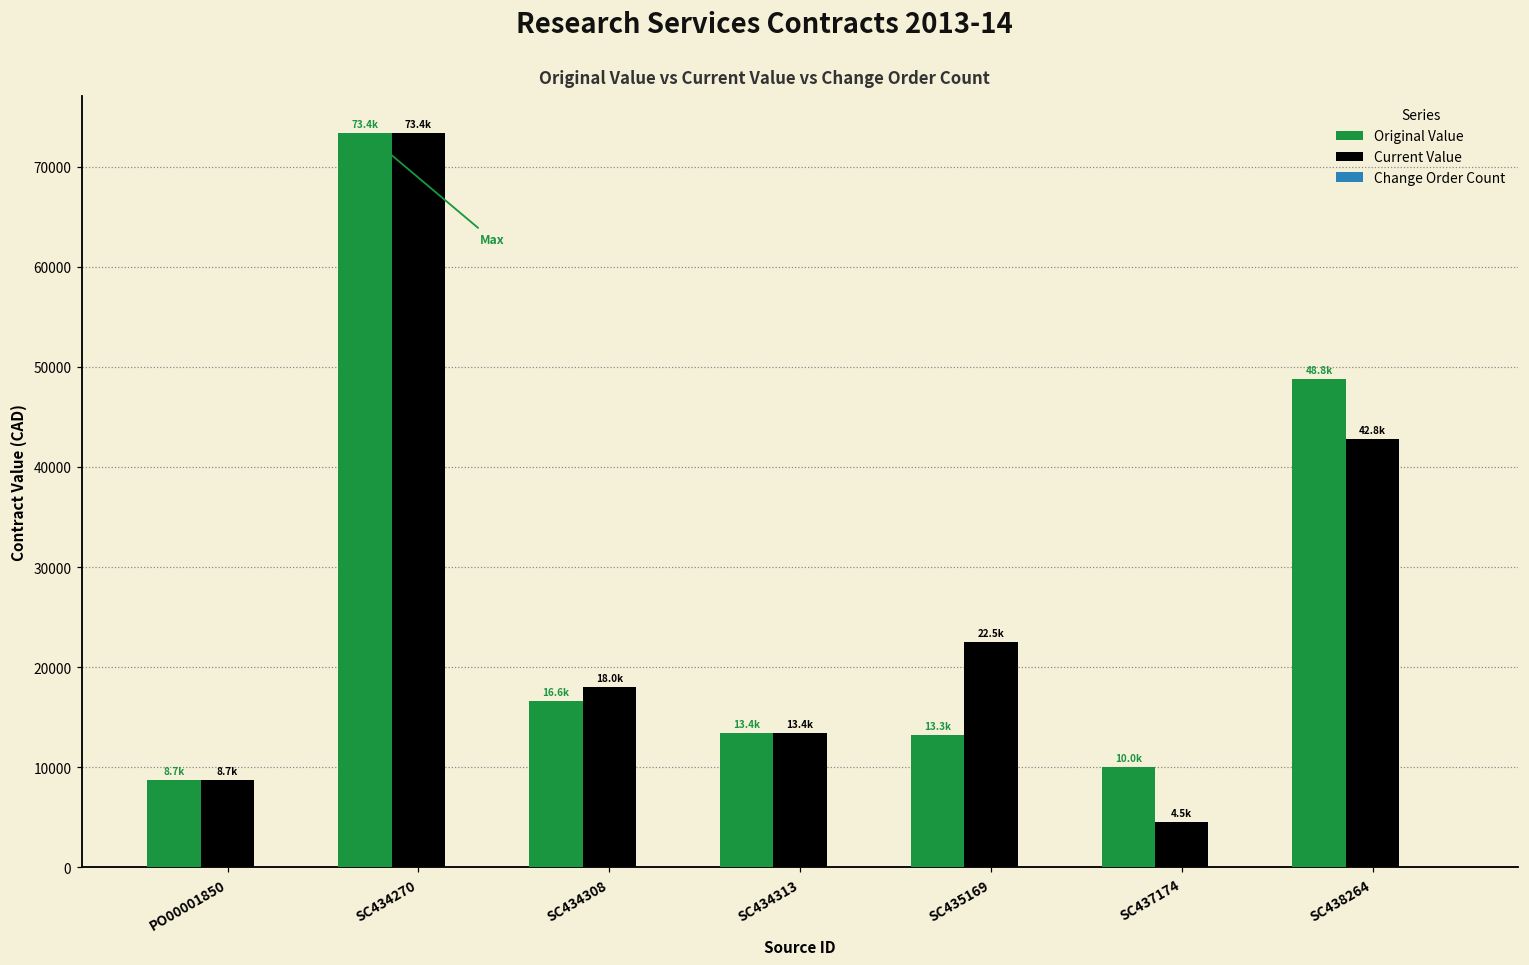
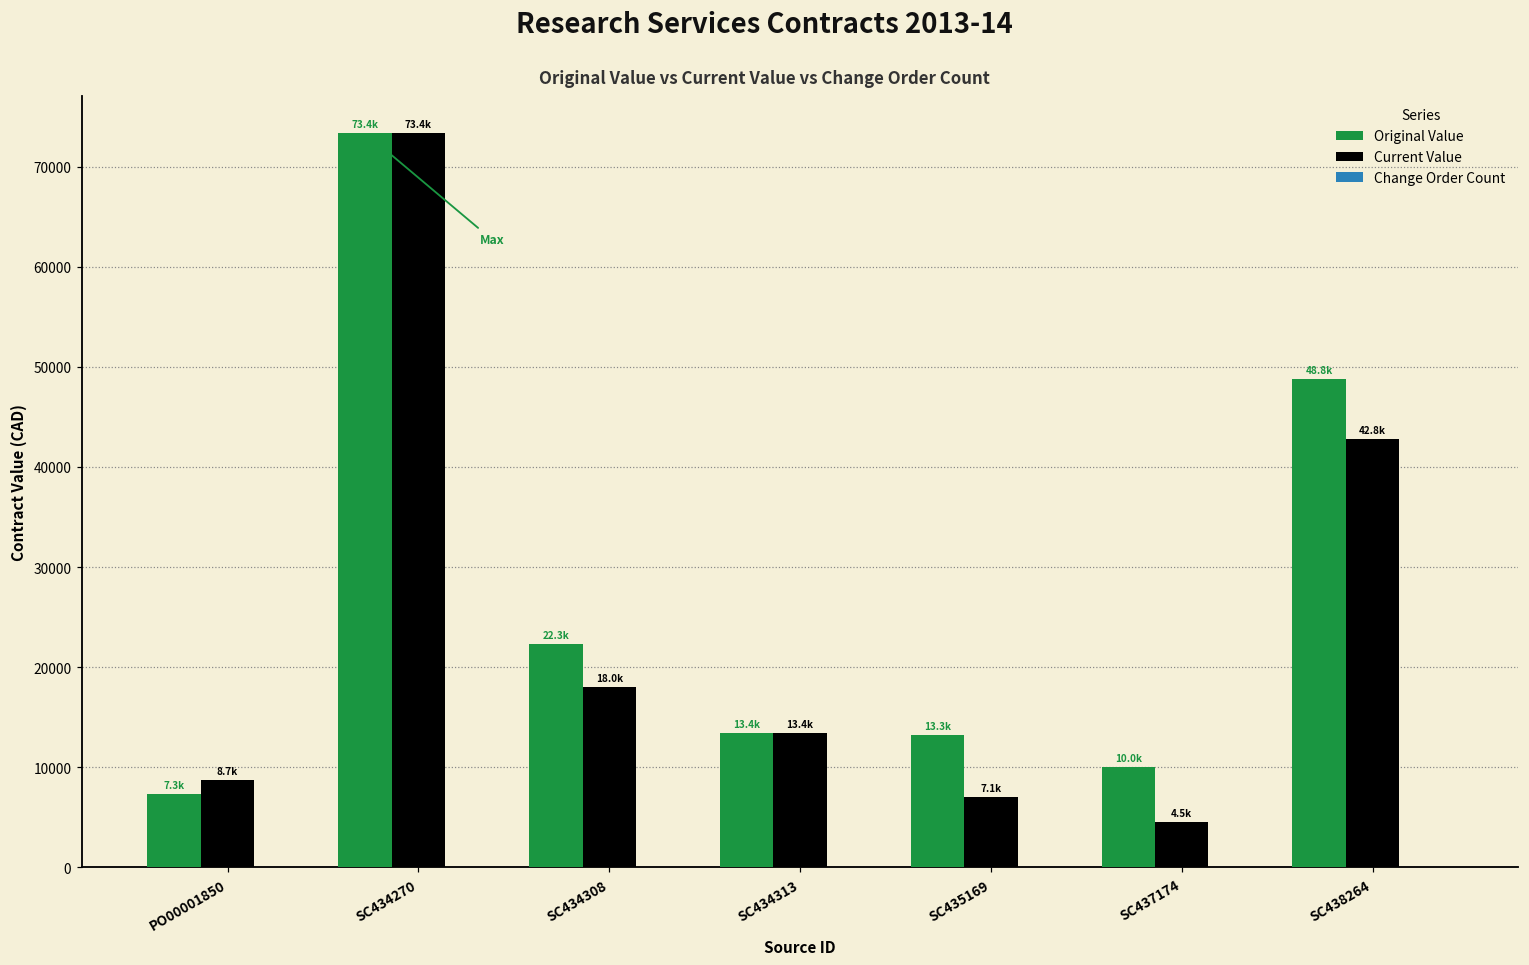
  {
    "Original Value": {
-     "PO00001850": "8.7k",
+     "PO00001850": "7.3k",
      "SC434270": "73.4k",
-     "SC434308": "16.6k",
+     "SC434308": "22.3k",
      "SC434313": "13.4k",
      "SC435169": "13.3k",
      "SC437174": "10.0k",
      "SC438264": "48.8k"
    },
    "Current Value": {
      "PO00001850": "8.7k",
      "SC434270": "73.4k",
      "SC434308": "18.0k",
      "SC434313": "13.4k",
-     "SC435169": "22.5k",
+     "SC435169": "7.1k",
      "SC437174": "4.5k",
      "SC438264": "42.8k"
    },
    "Change Order Count": {
      "PO00001850": "0",
      "SC434270": "0",
      "SC434308": "0",
      "SC434313": "0",
      "SC435169": "0",
      "SC437174": "0",
      "SC438264": "0"
    }
  }
